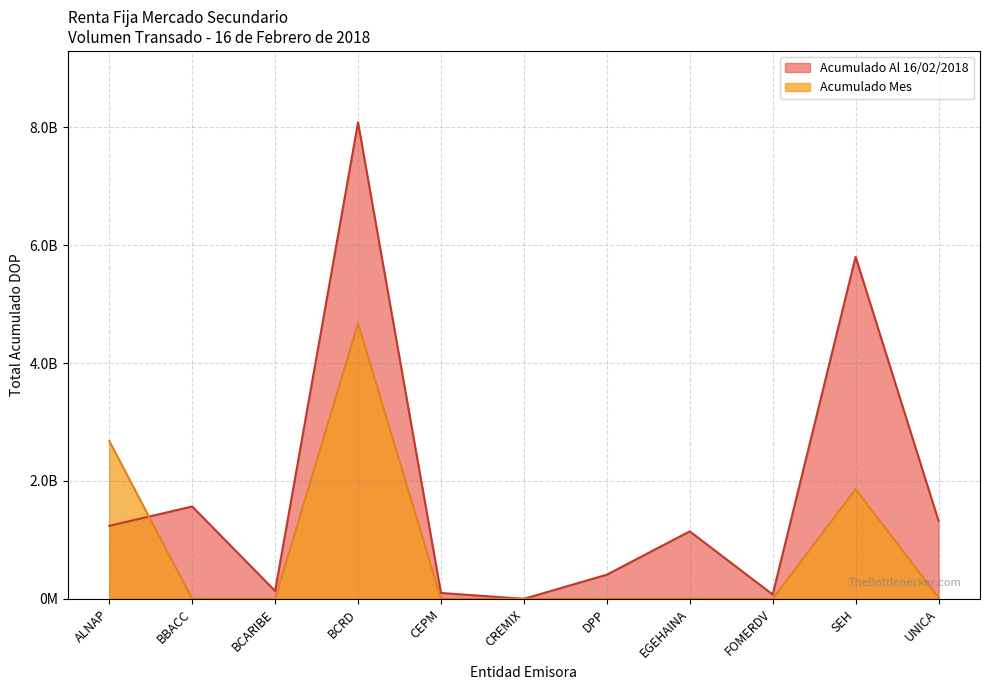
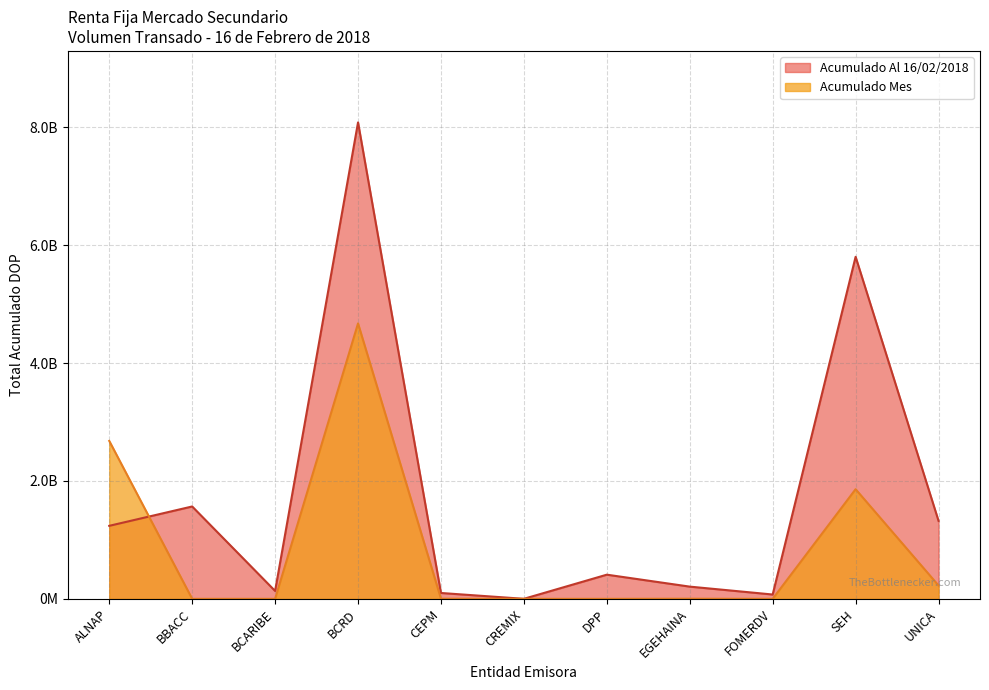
  {
    "Acumulado Al 16/02/2018": {
      "ALNAP": 1200000000,
      "BBACC": 1600000000,
      "BCARIBE": 100000000,
      "BCRD": 8100000000,
      "CEPM": 100000000,
      "DPP": 400000000,
-     "EGEHAINA": 1100000000,
+     "EGEHAINA": 200000000,
      "FOMERDV": 100000000,
      "SEH": 5800000000,
      "UNICA": 1300000000
    },
    "Acumulado Mes": {
      "ALNAP": 2700000000,
      "BBACC": 0,
      "BCARIBE": 0,
      "BCRD": 4700000000,
      "CEPM": 0,
      "DPP": 0,
      "EGEHAINA": 0,
      "FOMERDV": 0,
      "SEH": 1900000000,
-     "UNICA": 0
+     "UNICA": 200000000
    }
  }
